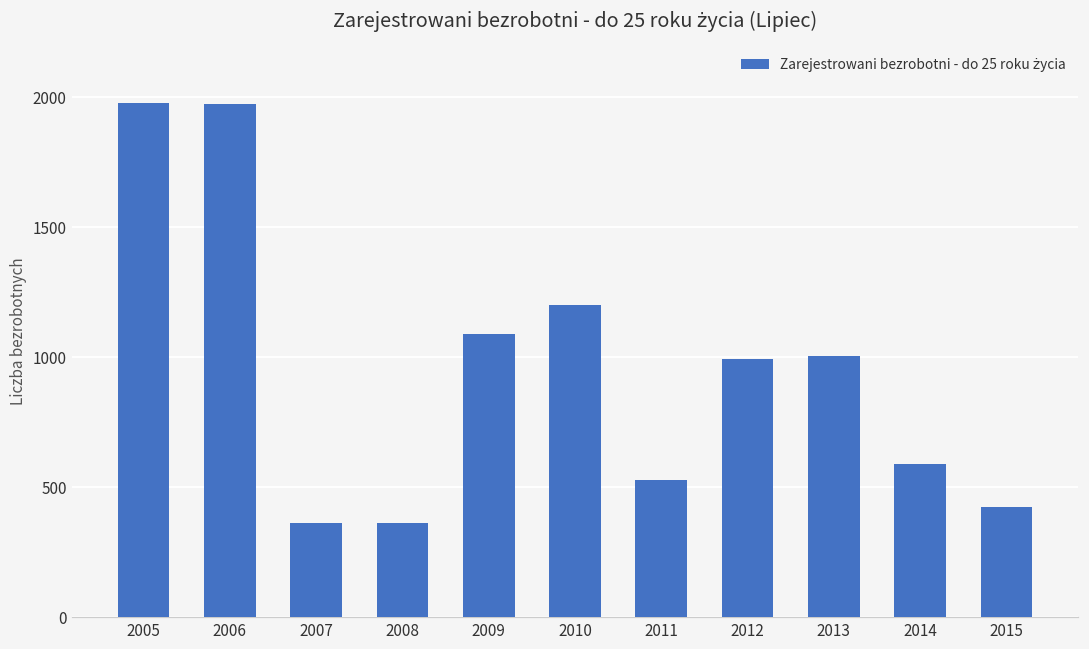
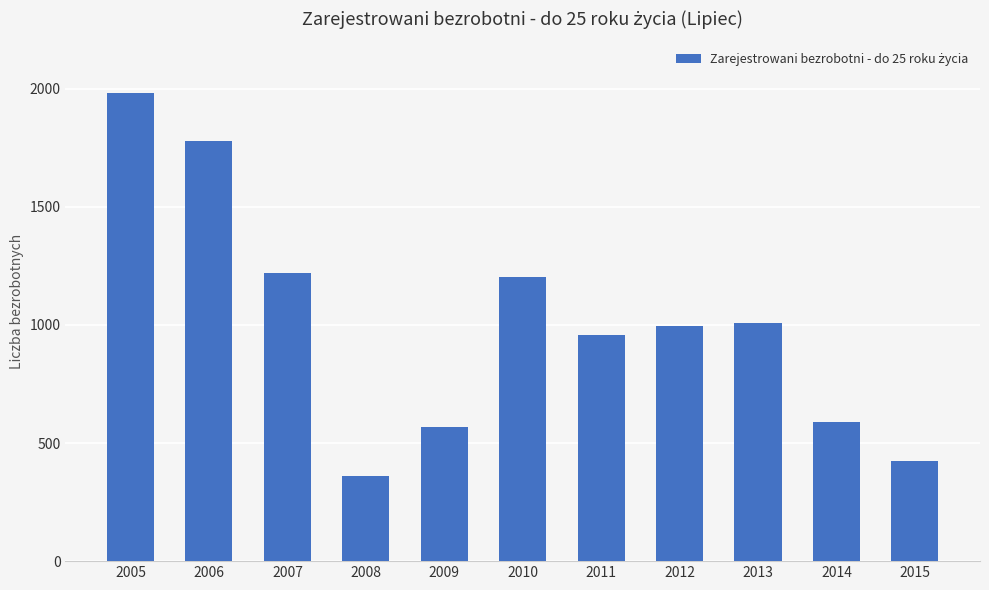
  {
    "2005": 1980,
-   "2006": 1970,
-   "2007": 360,
+   "2006": 1780,
+   "2007": 1220,
    "2008": 360,
-   "2009": 1090,
+   "2009": 570,
    "2010": 1200,
-   "2011": 530,
+   "2011": 960,
    "2012": 990,
    "2013": 1010,
    "2014": 590,
    "2015": 420
  }
